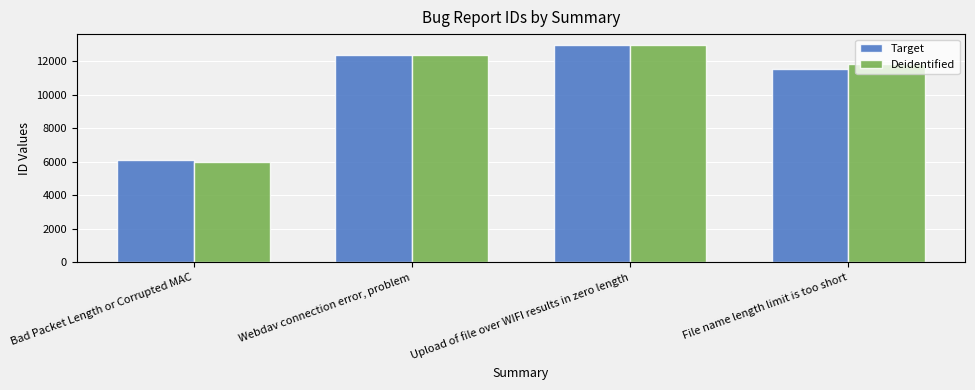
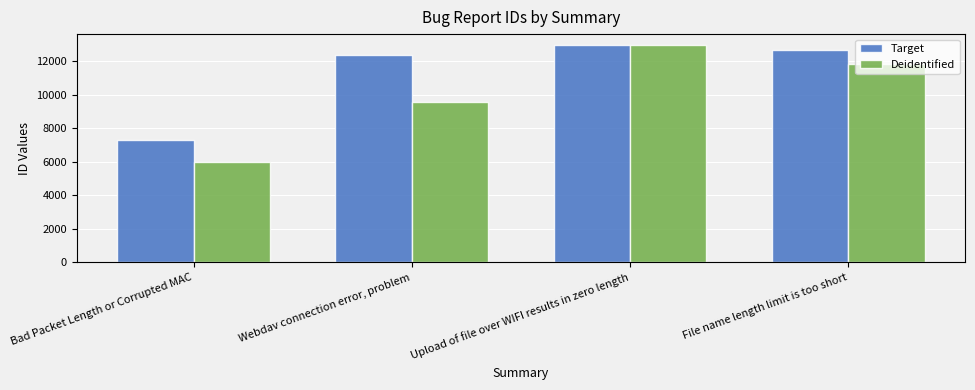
  {
    "Target": {
-     "Bad Packet Length or Corrupted MAC": 6100,
+     "Bad Packet Length or Corrupted MAC": 7300,
      "Webdav connection error, problem": 12400,
      "Upload of file over WIFI results in zero length": 13000,
-     "File name length limit is too short": 11600
+     "File name length limit is too short": 12700
    },
    "Deidentified": {
      "Bad Packet Length or Corrupted MAC": 6000,
-     "Webdav connection error, problem": 12400,
+     "Webdav connection error, problem": 9600,
      "Upload of file over WIFI results in zero length": 13000
    }
  }
